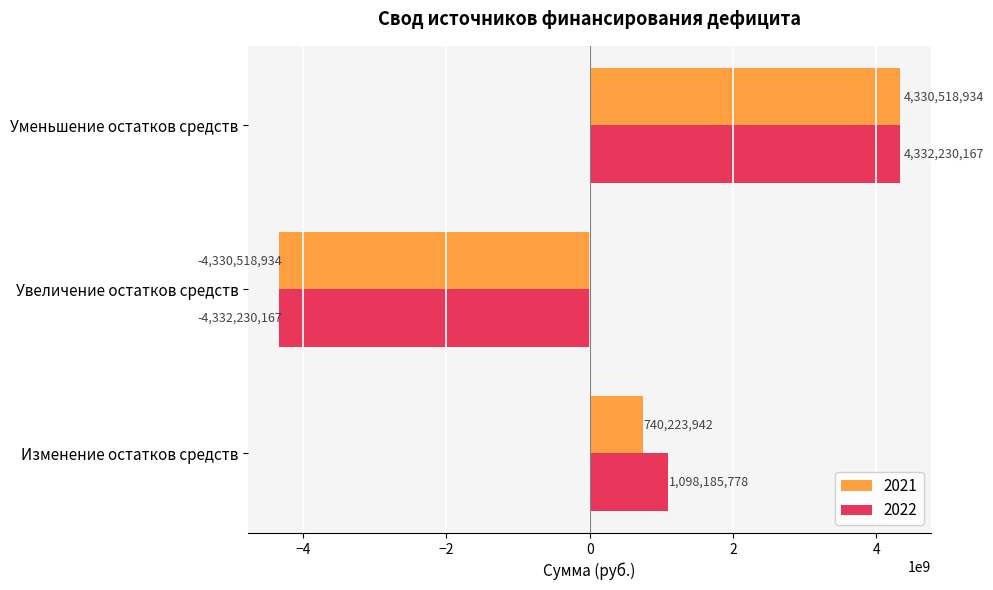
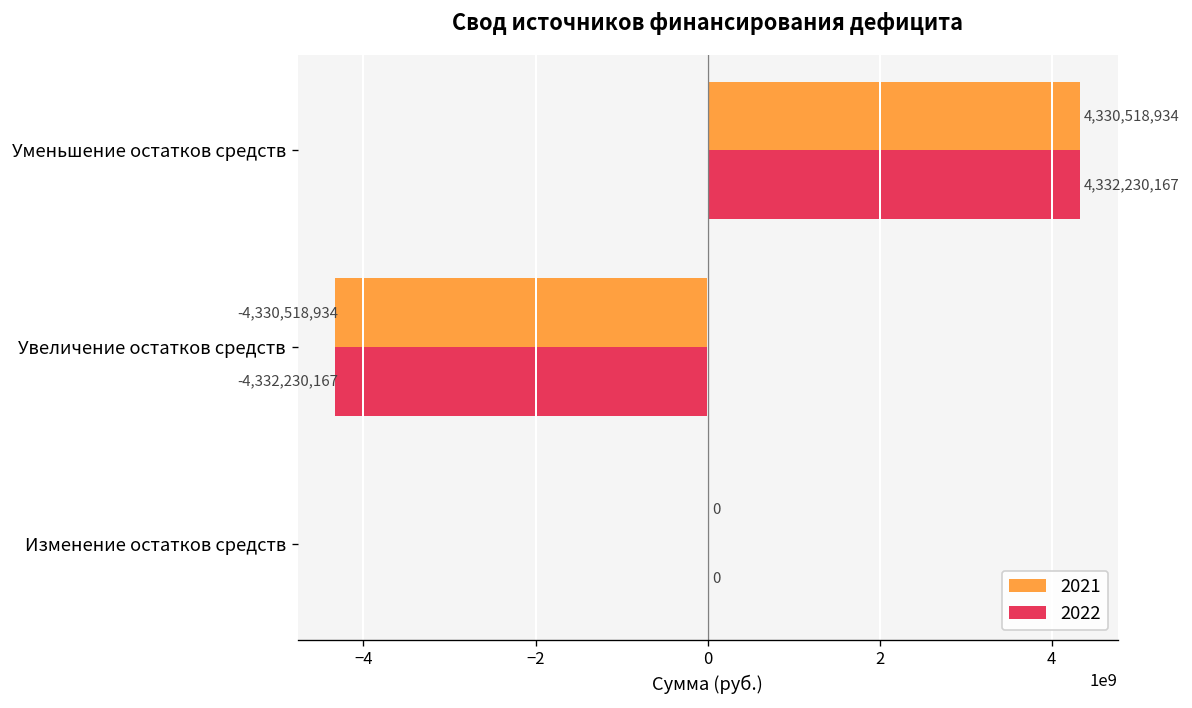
  {
    "2021": {
      "Уменьшение остатков средств": "4,330,518,934",
      "Увеличение остатков средств": "-4,330,518,934",
-     "Изменение остатков средств": "740,223,942"
+     "Изменение остатков средств": "0"
    },
    "2022": {
      "Уменьшение остатков средств": "4,332,230,167",
      "Увеличение остатков средств": "-4,332,230,167",
-     "Изменение остатков средств": "1,098,185,778"
+     "Изменение остатков средств": "0"
    }
  }
